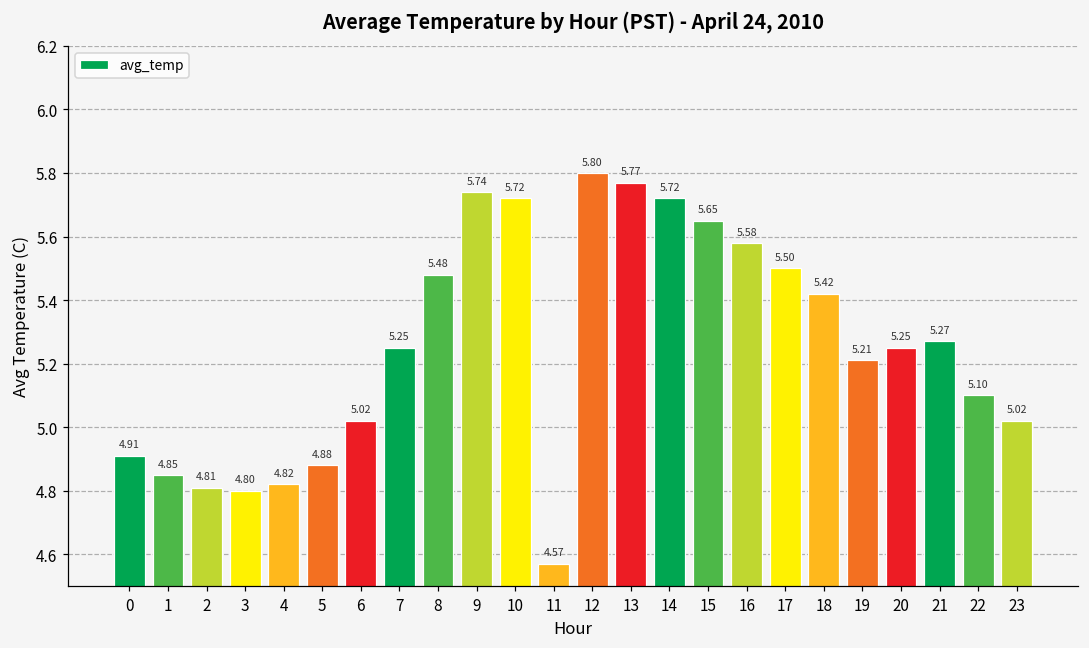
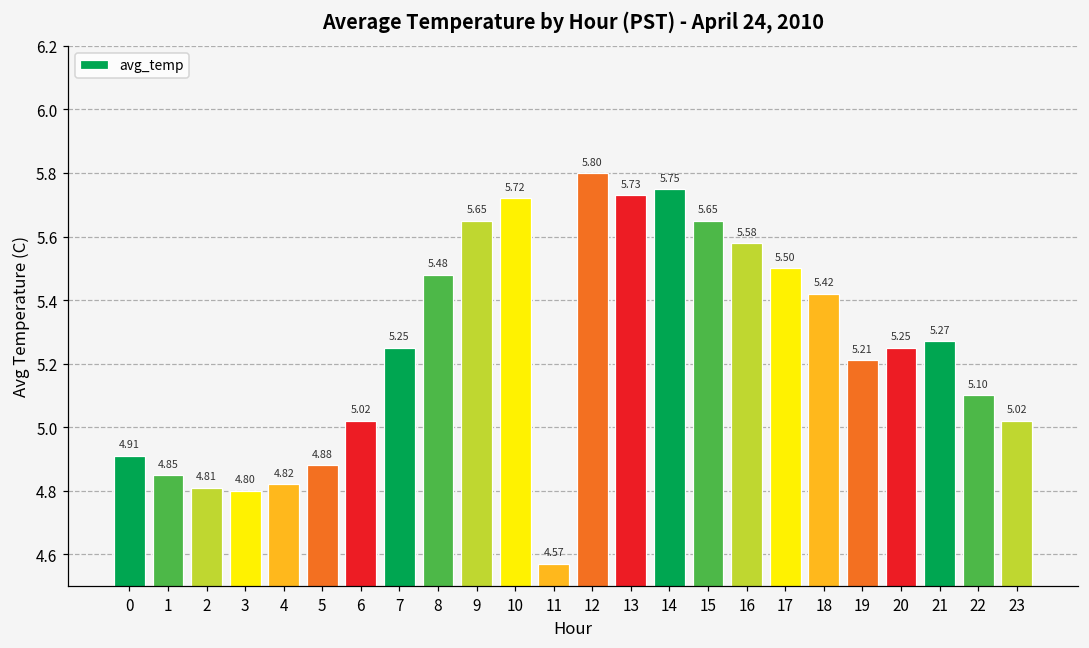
  {
    "0": 4.91,
    "1": 4.85,
    "2": 4.81,
    "3": 4.80,
    "4": 4.82,
    "5": 4.88,
    "6": 5.02,
    "7": 5.25,
    "8": 5.48,
-   "9": 5.74,
+   "9": 5.65,
    "10": 5.72,
    "11": 4.57,
    "12": 5.80,
-   "13": 5.77,
-   "14": 5.72,
+   "13": 5.73,
+   "14": 5.75,
    "15": 5.65,
    "16": 5.58,
    "17": 5.50,
    "18": 5.42,
    "19": 5.21,
    "20": 5.25,
    "21": 5.27,
    "22": 5.10,
    "23": 5.02
  }
